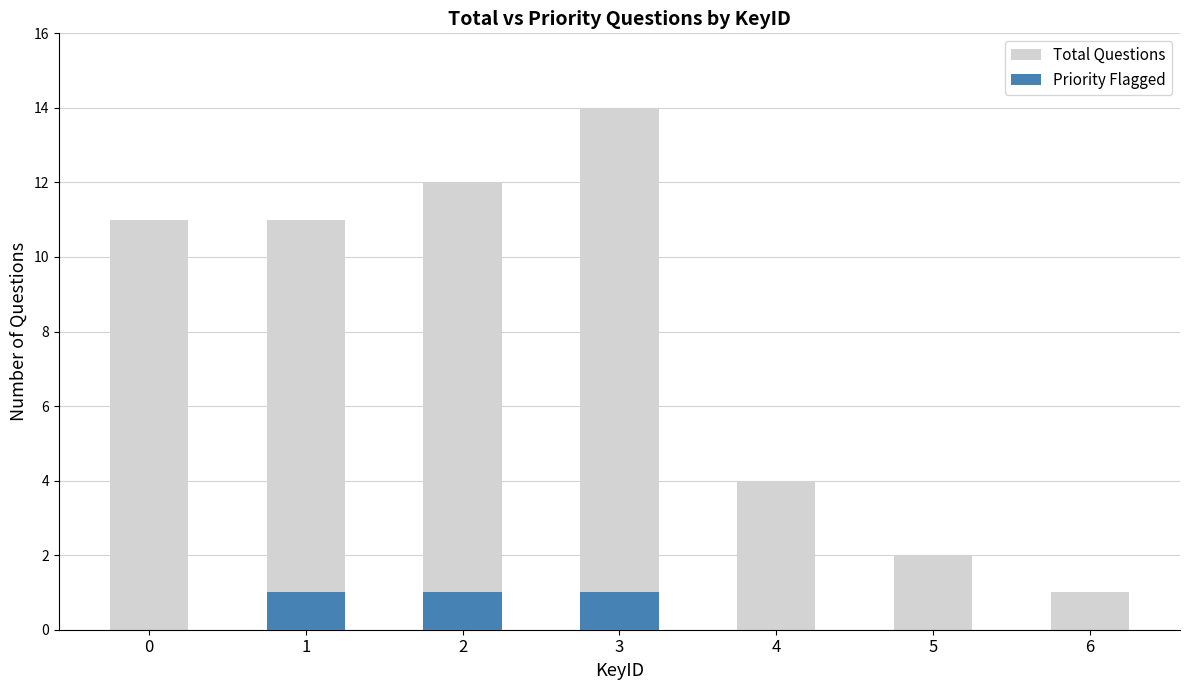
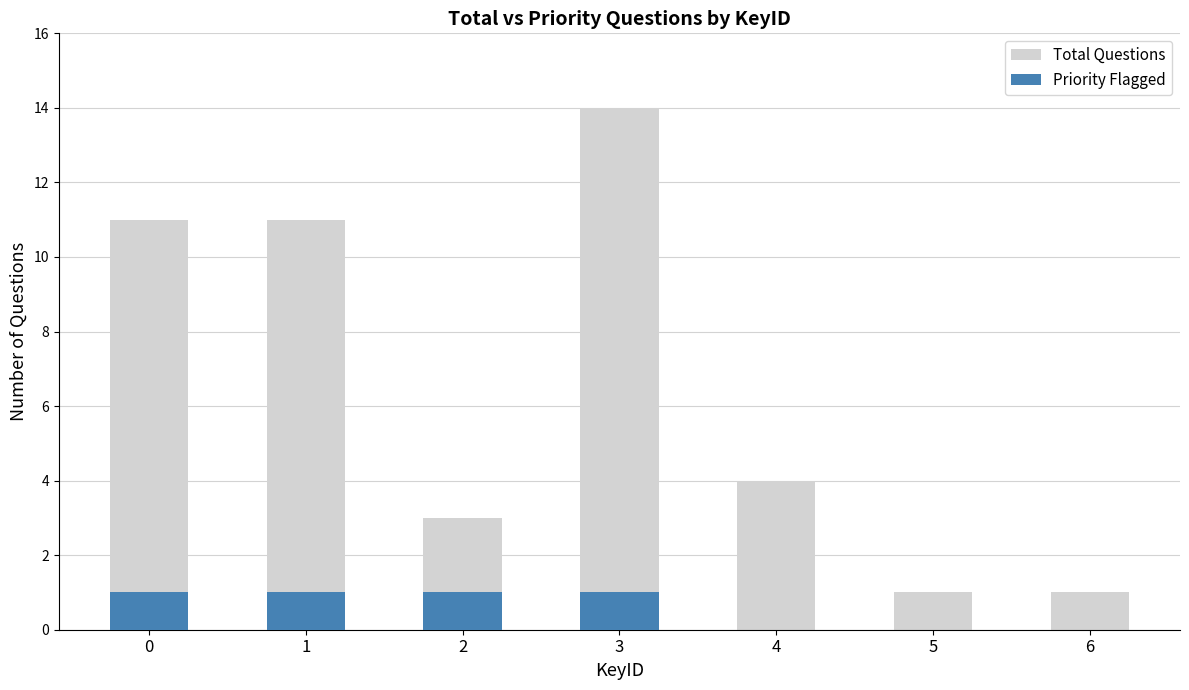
  {
    "Total Questions": {
      "0": 11,
      "1": 11,
-     "2": 12,
+     "2": 3,
      "3": 14,
      "4": 4,
-     "5": 2,
+     "5": 1,
      "6": 1
    },
    "Priority Flagged": {
-     "0": 0,
+     "0": 1,
      "4": 0,
      "5": 0,
      "6": 0
    }
  }
